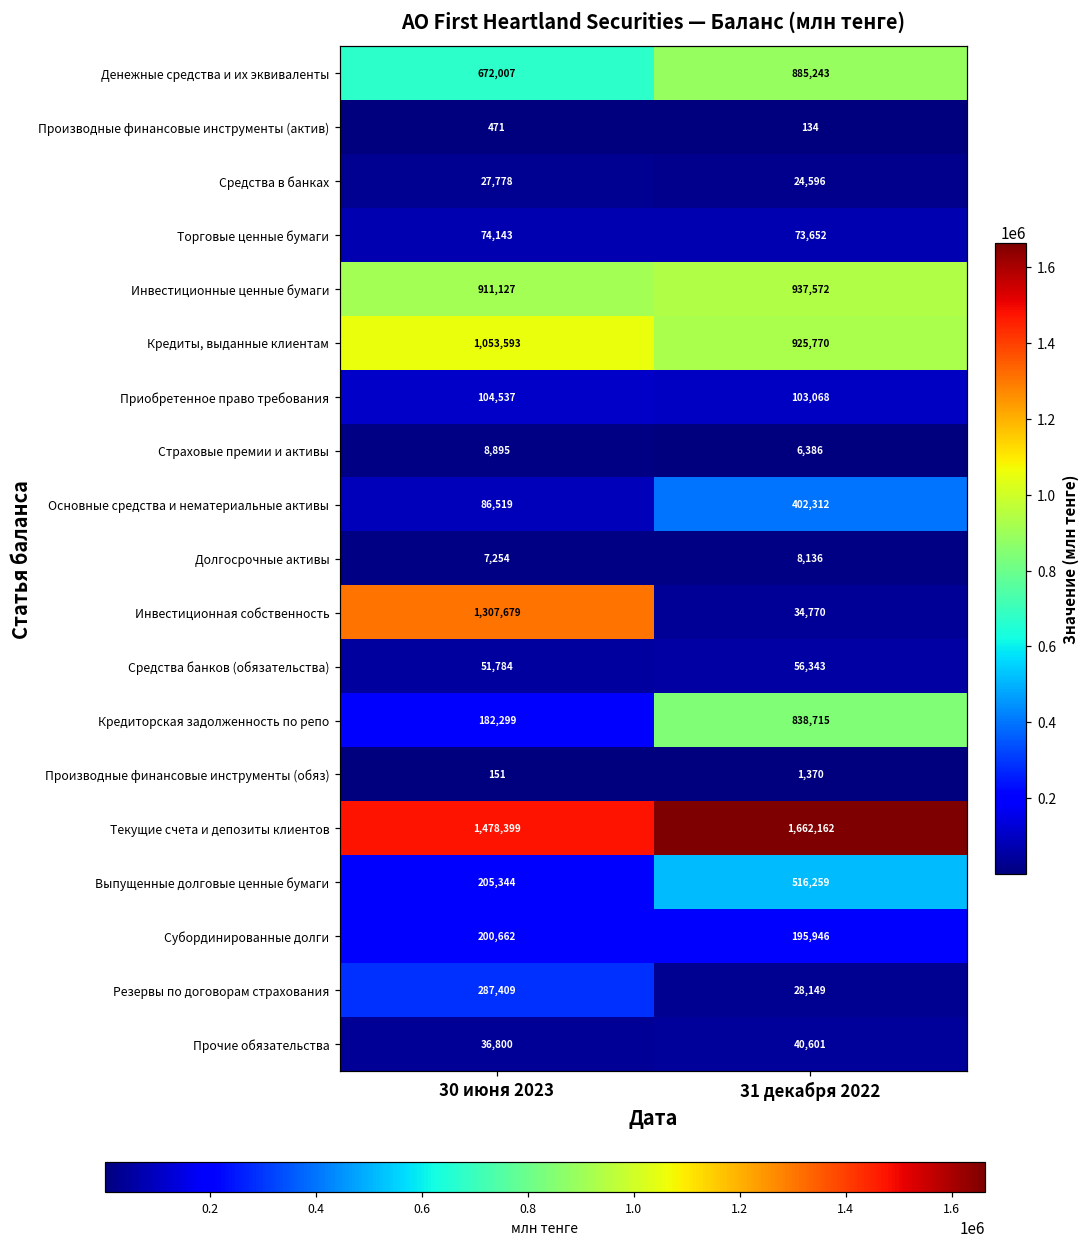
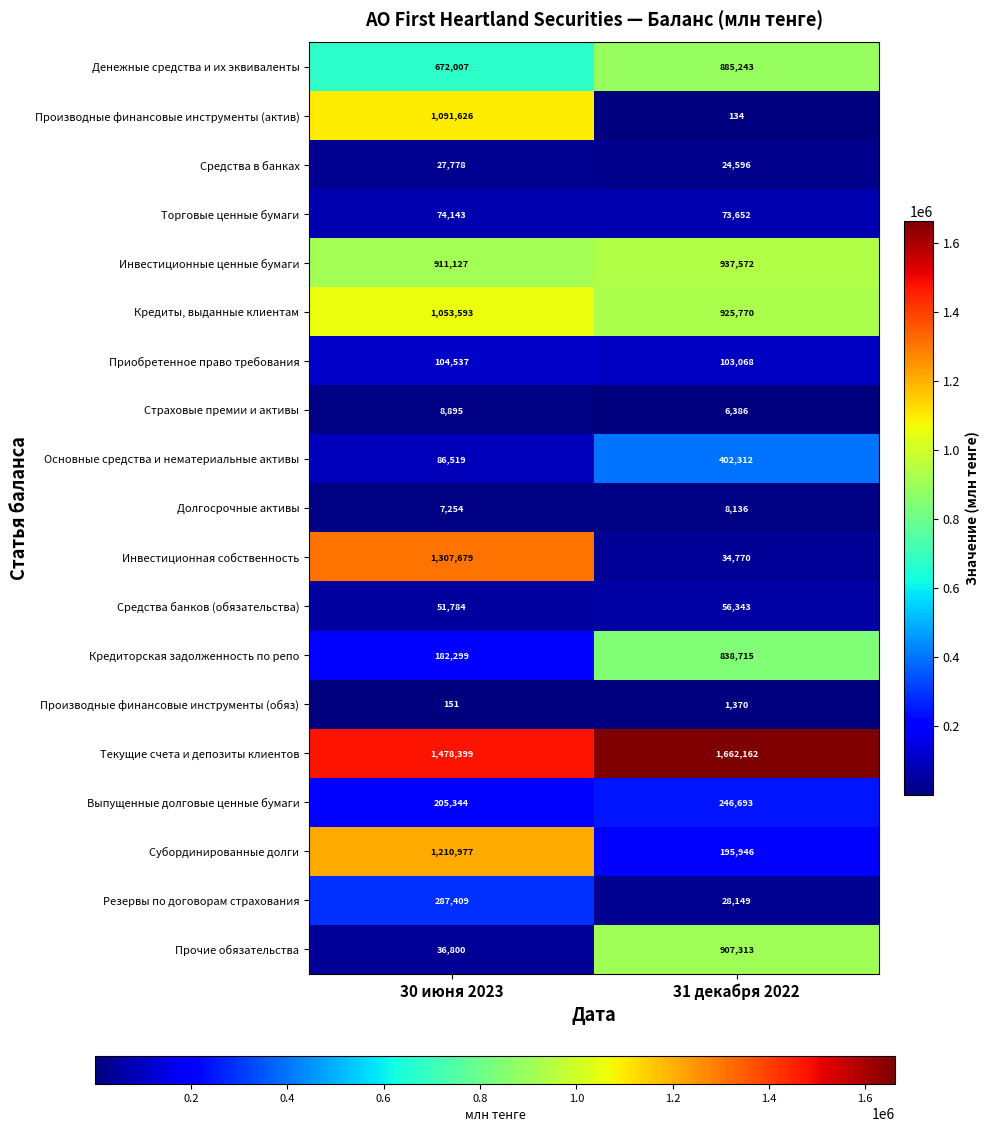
  {
    "Денежные средства и их эквиваленты": {
      "30 июня 2023": "672,007",
      "31 декабря 2022": "885,243"
    },
    "Производные финансовые инструменты (актив)": {
-     "30 июня 2023": "471",
+     "30 июня 2023": "1,091,626",
      "31 декабря 2022": "134"
    },
    "Средства в банках": {
      "30 июня 2023": "27,778",
      "31 декабря 2022": "24,596"
    },
    "Торговые ценные бумаги": {
      "30 июня 2023": "74,143",
      "31 декабря 2022": "73,652"
    },
    "Инвестиционные ценные бумаги": {
      "30 июня 2023": "911,127",
      "31 декабря 2022": "937,572"
    },
    "Кредиты, выданные клиентам": {
      "30 июня 2023": "1,053,593",
      "31 декабря 2022": "925,770"
    },
    "Приобретенное право требования": {
      "30 июня 2023": "104,537",
      "31 декабря 2022": "103,068"
    },
    "Страховые премии и активы": {
      "30 июня 2023": "8,895",
      "31 декабря 2022": "6,386"
    },
    "Основные средства и нематериальные активы": {
      "30 июня 2023": "86,519",
      "31 декабря 2022": "402,312"
    },
    "Долгосрочные активы": {
      "30 июня 2023": "7,254",
      "31 декабря 2022": "8,136"
    },
    "Инвестиционная собственность": {
      "30 июня 2023": "1,307,679",
      "31 декабря 2022": "34,770"
    },
    "Средства банков (обязательства)": {
      "30 июня 2023": "51,784",
      "31 декабря 2022": "56,343"
    },
    "Кредиторская задолженность по репо": {
      "30 июня 2023": "182,299",
      "31 декабря 2022": "838,715"
    },
    "Производные финансовые инструменты (обяз)": {
      "30 июня 2023": "151",
      "31 декабря 2022": "1,370"
    },
    "Текущие счета и депозиты клиентов": {
      "30 июня 2023": "1,478,399",
      "31 декабря 2022": "1,662,162"
    },
    "Выпущенные долговые ценные бумаги": {
      "30 июня 2023": "205,344",
-     "31 декабря 2022": "516,259"
+     "31 декабря 2022": "246,693"
    },
    "Субординированные долги": {
-     "30 июня 2023": "200,662",
+     "30 июня 2023": "1,210,977",
      "31 декабря 2022": "195,946"
    },
    "Резервы по договорам страхования": {
      "30 июня 2023": "287,409",
      "31 декабря 2022": "28,149"
    },
    "Прочие обязательства": {
      "30 июня 2023": "36,800",
-     "31 декабря 2022": "40,601"
+     "31 декабря 2022": "907,313"
    }
  }
